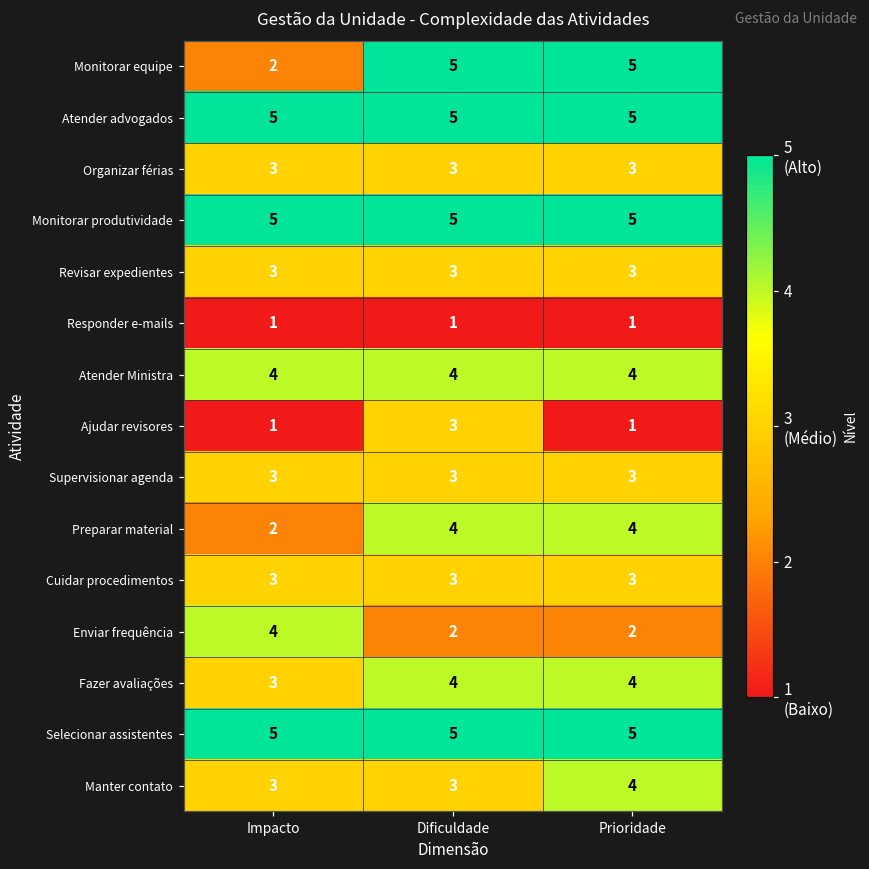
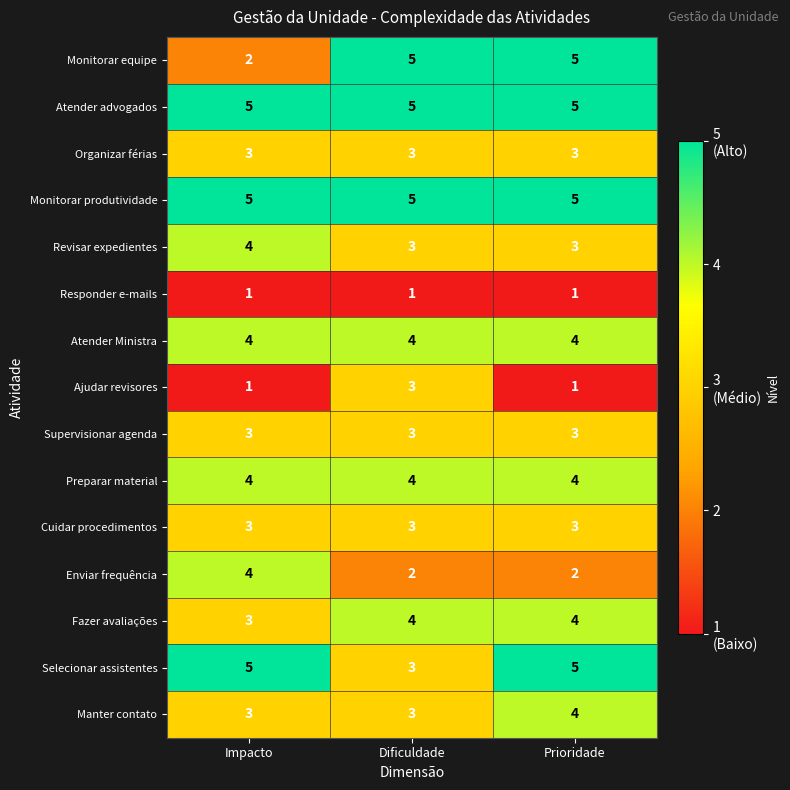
  {
    "Monitorar equipe": {
      "Impacto": 2,
      "Dificuldade": 5,
      "Prioridade": 5
    },
    "Atender advogados": {
      "Impacto": 5,
      "Dificuldade": 5,
      "Prioridade": 5
    },
    "Organizar férias": {
      "Impacto": 3,
      "Dificuldade": 3,
      "Prioridade": 3
    },
    "Monitorar produtividade": {
      "Impacto": 5,
      "Dificuldade": 5,
      "Prioridade": 5
    },
    "Revisar expedientes": {
-     "Impacto": 3,
+     "Impacto": 4,
      "Dificuldade": 3,
      "Prioridade": 3
    },
    "Responder e-mails": {
      "Impacto": 1,
      "Dificuldade": 1,
      "Prioridade": 1
    },
    "Atender Ministra": {
      "Impacto": 4,
      "Dificuldade": 4,
      "Prioridade": 4
    },
    "Ajudar revisores": {
      "Impacto": 1,
      "Dificuldade": 3,
      "Prioridade": 1
    },
    "Supervisionar agenda": {
      "Impacto": 3,
      "Dificuldade": 3,
      "Prioridade": 3
    },
    "Preparar material": {
-     "Impacto": 2,
+     "Impacto": 4,
      "Dificuldade": 4,
      "Prioridade": 4
    },
    "Cuidar procedimentos": {
      "Impacto": 3,
      "Dificuldade": 3,
      "Prioridade": 3
    },
    "Enviar frequência": {
      "Impacto": 4,
      "Dificuldade": 2,
      "Prioridade": 2
    },
    "Fazer avaliações": {
      "Impacto": 3,
      "Dificuldade": 4,
      "Prioridade": 4
    },
    "Selecionar assistentes": {
      "Impacto": 5,
-     "Dificuldade": 5,
+     "Dificuldade": 3,
      "Prioridade": 5
    },
    "Manter contato": {
      "Impacto": 3,
      "Dificuldade": 3,
      "Prioridade": 4
    }
  }
